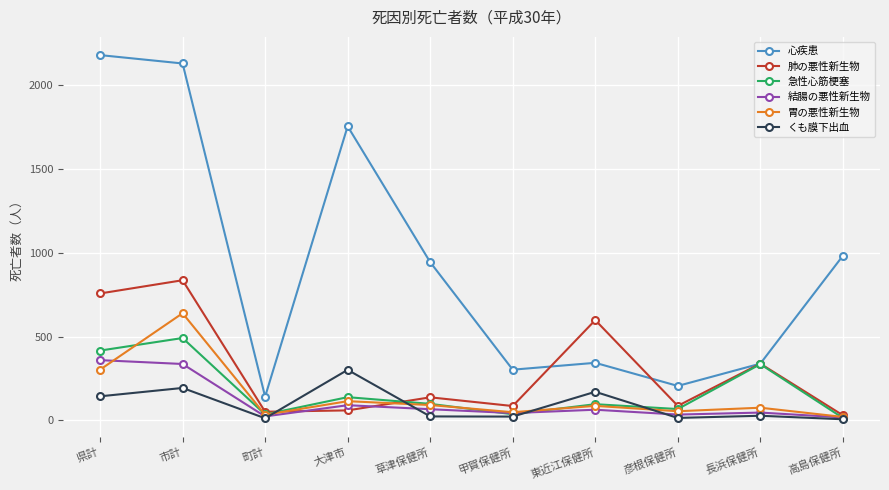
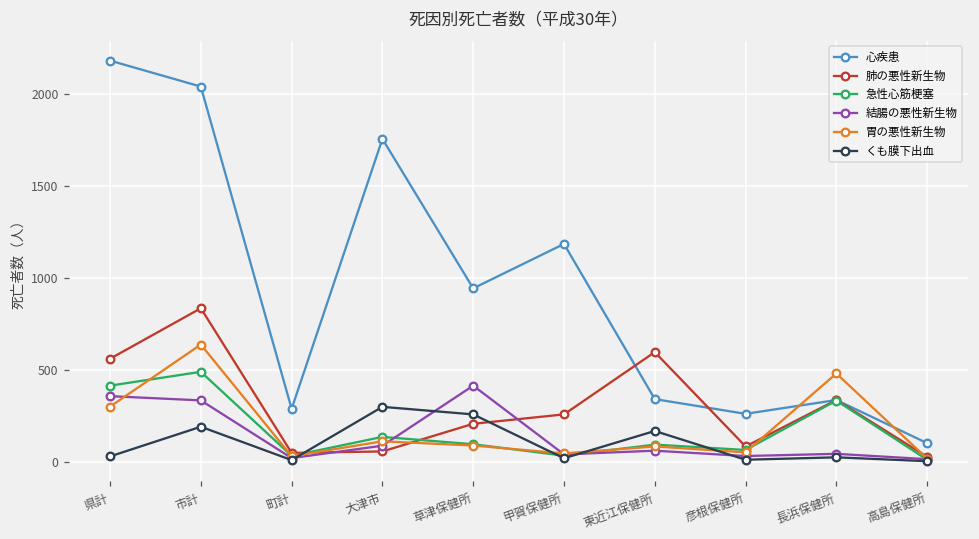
  {
    "心疾患": {
      "県計": 2180,
-     "市計": 2130,
-     "町計": 140,
+     "市計": 2040,
+     "町計": 290,
      "大津市": 1760,
      "草津保健所": 940,
-     "甲賀保健所": 300,
+     "甲賀保健所": 1190,
      "東近江保健所": 340,
-     "彦根保健所": 210,
-     "高島保健所": 980
+     "彦根保健所": 260,
+     "高島保健所": 100
    },
    "肺の悪性新生物": {
-     "県計": 760,
+     "県計": 560,
      "市計": 840,
      "町計": 50,
      "大津市": 60,
-     "草津保健所": 140,
-     "甲賀保健所": 90,
+     "草津保健所": 210,
+     "甲賀保健所": 260,
      "東近江保健所": 600,
      "彦根保健所": 90
    },
    "急性心筋梗塞": {
      "県計": 420,
      "市計": 490,
      "大津市": 140
    },
    "結腸の悪性新生物": {
      "県計": 360,
      "市計": 340,
      "大津市": 90,
-     "草津保健所": 70,
+     "草津保健所": 420,
      "東近江保健所": 60,
      "彦根保健所": 30,
      "長浜保健所": 50
    },
    "胃の悪性新生物": {
      "県計": 300,
      "市計": 640,
      "大津市": 110,
-     "長浜保健所": 80
+     "長浜保健所": 480
    },
    "くも膜下出血": {
-     "県計": 140,
+     "県計": 30,
      "市計": 190,
      "大津市": 300,
-     "草津保健所": 20,
+     "草津保健所": 260,
      "東近江保健所": 170,
      "彦根保健所": 10,
      "長浜保健所": 30
    }
  }
